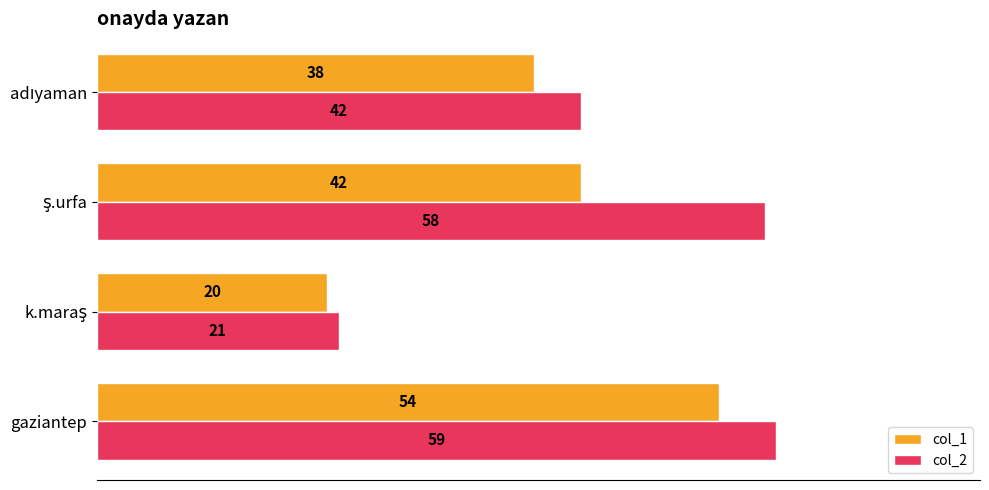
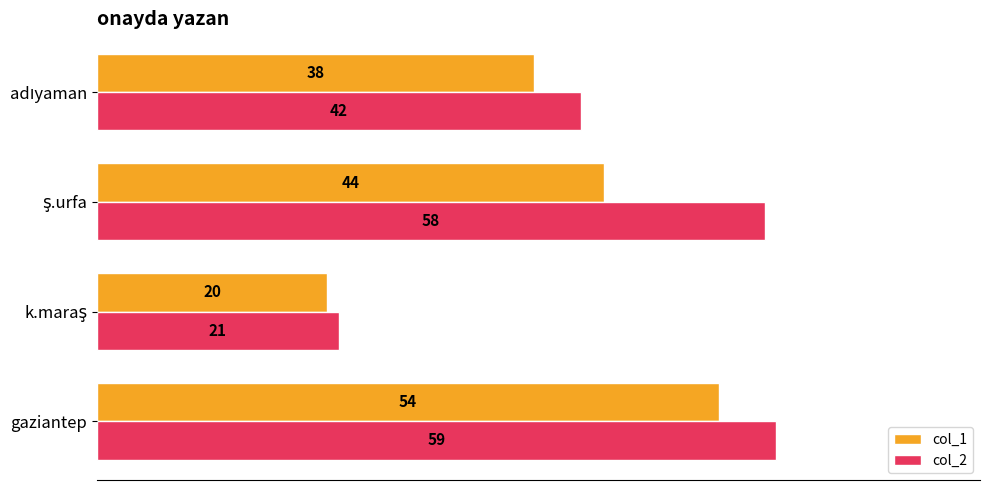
  {
    "col_1": {
      "adıyaman": 38,
-     "ş.urfa": 42,
+     "ş.urfa": 44,
      "k.maraş": 20,
      "gaziantep": 54
    },
    "col_2": {
      "adıyaman": 42,
      "ş.urfa": 58,
      "k.maraş": 21,
      "gaziantep": 59
    }
  }
